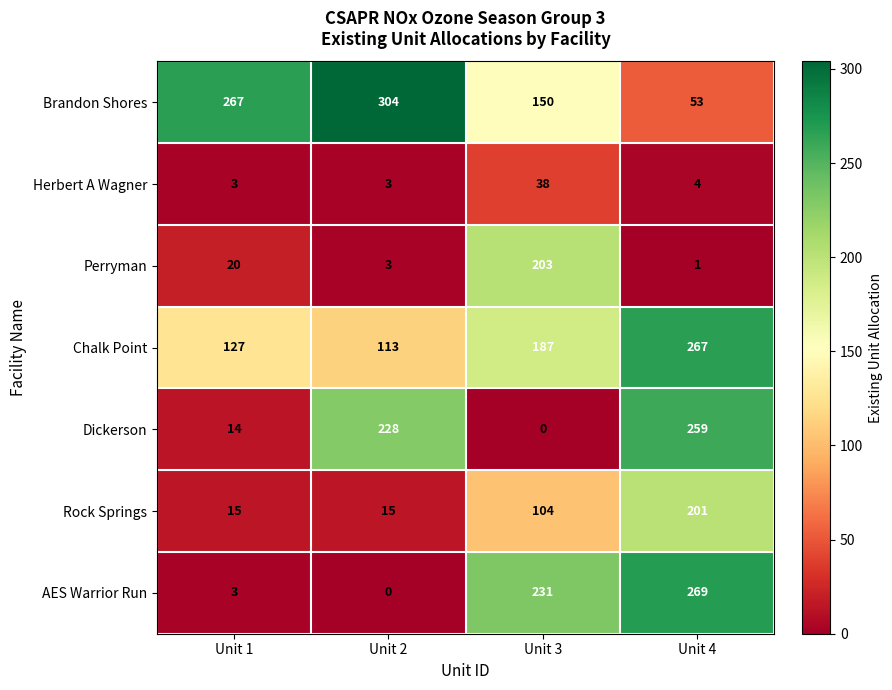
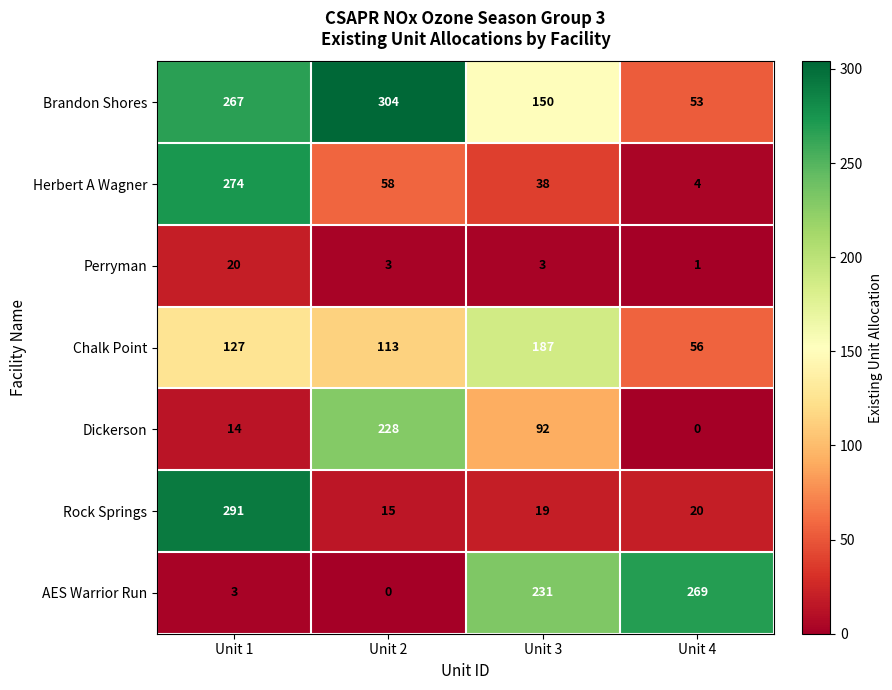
  {
    "Brandon Shores": {
      "Unit 1": 267,
      "Unit 2": 304,
      "Unit 3": 150,
      "Unit 4": 53
    },
    "Herbert A Wagner": {
-     "Unit 1": 3,
-     "Unit 2": 3,
+     "Unit 1": 274,
+     "Unit 2": 58,
      "Unit 3": 38,
      "Unit 4": 4
    },
    "Perryman": {
      "Unit 1": 20,
      "Unit 2": 3,
-     "Unit 3": 203,
+     "Unit 3": 3,
      "Unit 4": 1
    },
    "Chalk Point": {
      "Unit 1": 127,
      "Unit 2": 113,
      "Unit 3": 187,
-     "Unit 4": 267
+     "Unit 4": 56
    },
    "Dickerson": {
      "Unit 1": 14,
      "Unit 2": 228,
-     "Unit 3": 0,
-     "Unit 4": 259
+     "Unit 3": 92,
+     "Unit 4": 0
    },
    "Rock Springs": {
-     "Unit 1": 15,
+     "Unit 1": 291,
      "Unit 2": 15,
-     "Unit 3": 104,
-     "Unit 4": 201
+     "Unit 3": 19,
+     "Unit 4": 20
    },
    "AES Warrior Run": {
      "Unit 1": 3,
      "Unit 2": 0,
      "Unit 3": 231,
      "Unit 4": 269
    }
  }
